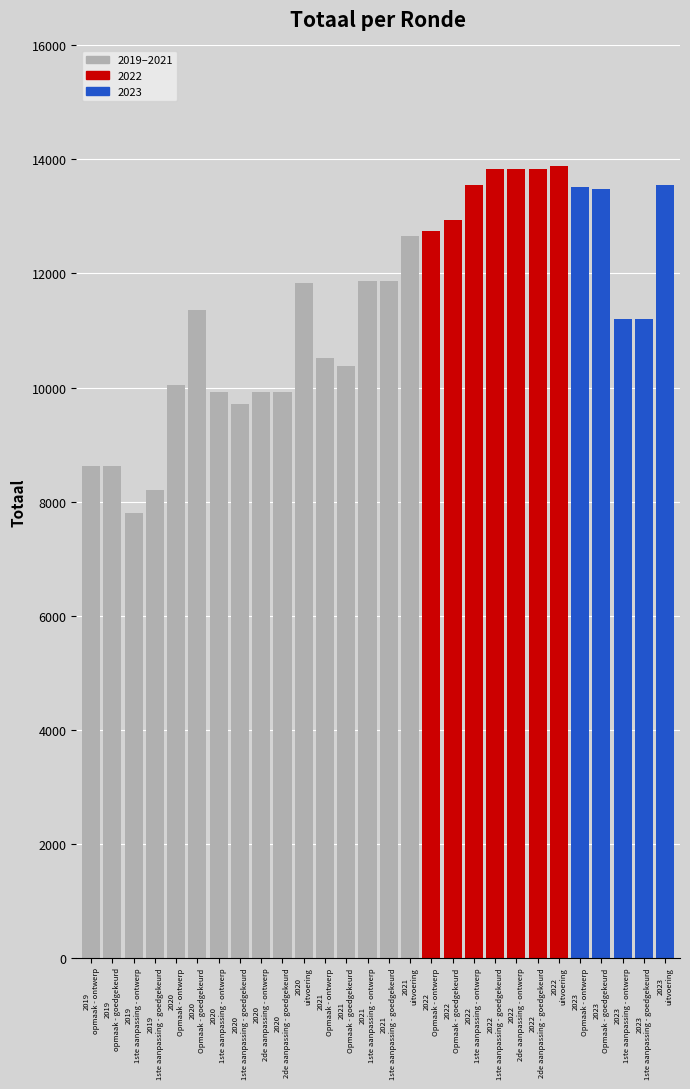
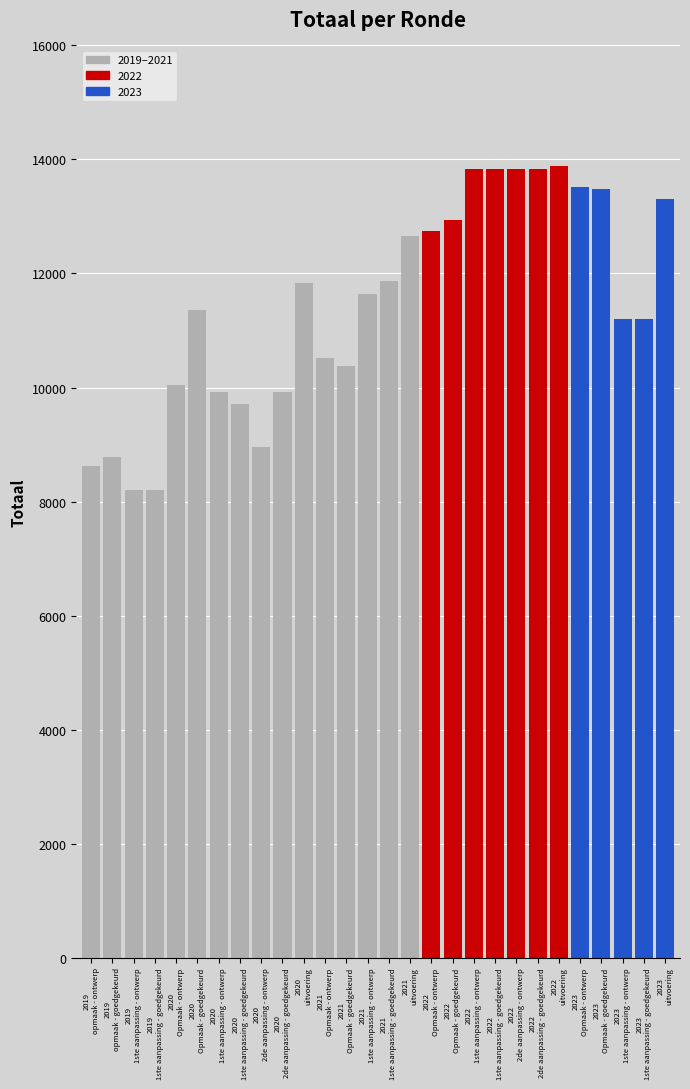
  {
    "2019 opmaak - ontwerp": 8600,
-   "2019 opmaak - goedgekeurd": 8600,
-   "2019 1ste aanpassing - ontwerp": 7800,
+   "2019 opmaak - goedgekeurd": 8800,
+   "2019 1ste aanpassing - ontwerp": 8200,
    "2019 1ste aanpassing - goedgekeurd": 8200,
    "2020 Opmaak - ontwerp": 10000,
    "2020 Opmaak - goedgekeurd": 11400,
    "2020 1ste aanpassing - ontwerp": 9900,
    "2020 1ste aanpassing - goedgekeurd": 9700,
-   "2020 2de aanpassing - ontwerp": 9900,
+   "2020 2de aanpassing - ontwerp": 9000,
    "2020 2de aanpassing - goedgekeurd": 9900,
    "2020 uitvoering": 11800,
    "2021 Opmaak - ontwerp": 10500,
    "2021 Opmaak - goedgekeurd": 10400,
-   "2021 1ste aanpassing - ontwerp": 11900,
+   "2021 1ste aanpassing - ontwerp": 11600,
    "2021 1ste aanpassing - goedgekeurd": 11900,
    "2021 uitvoering": 12700,
    "2022 Opmaak - ontwerp": 12700,
    "2022 Opmaak - goedgekeurd": 12900,
-   "2022 1ste aanpassing - ontwerp": 13600,
+   "2022 1ste aanpassing - ontwerp": 13800,
    "2022 1ste aanpassing - goedgekeurd": 13800,
    "2022 2de aanpassing - ontwerp": 13800,
    "2022 2de aanpassing - goedgekeurd": 13800,
    "2022 uitvoering": 13900,
    "2023 Opmaak - ontwerp": 13500,
    "2023 Opmaak - goedgekeurd": 13500,
    "2023 1ste aanpassing - ontwerp": 11200,
    "2023 1ste aanpassing - goedgekeurd": 11200,
-   "2023 uitvoering": 13500
+   "2023 uitvoering": 13300
  }
